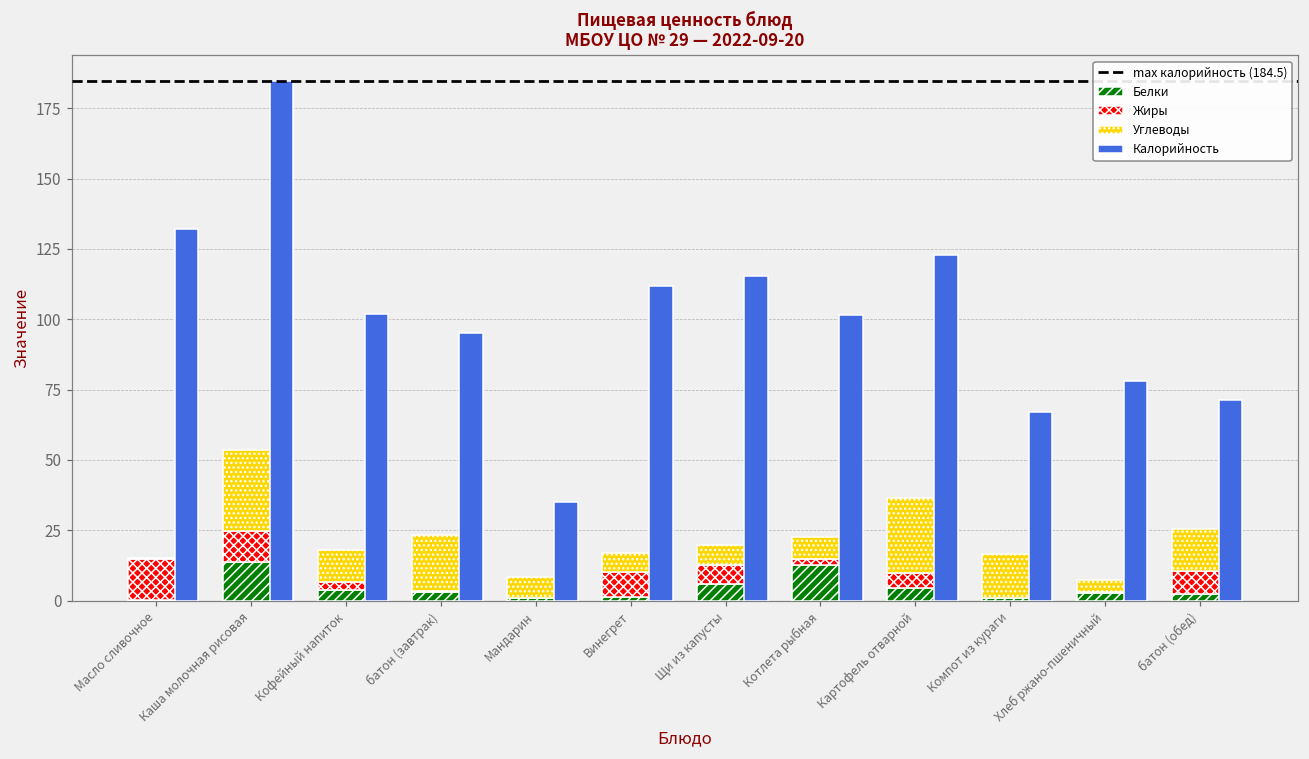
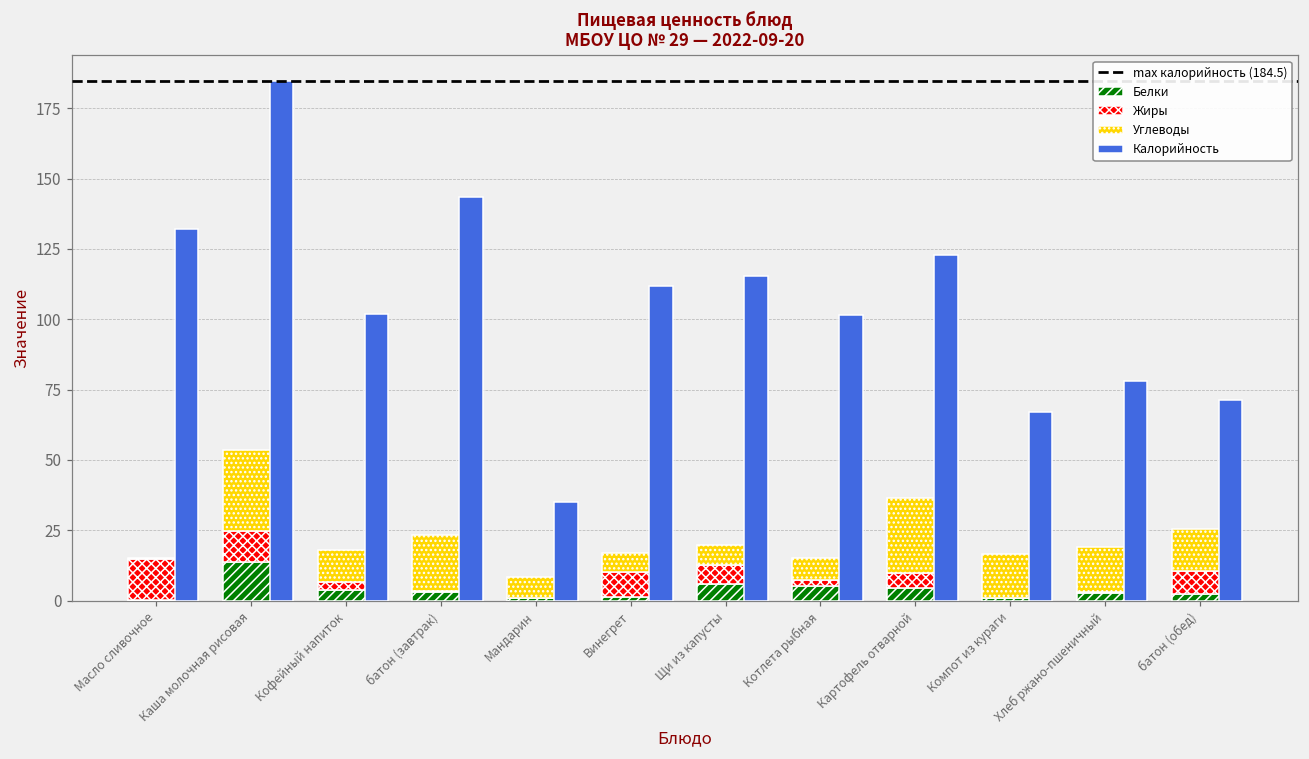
  {
    "Белки": {
      "Каша молочная рисовая": 14,
      "Кофейный напиток": 4,
      "батон (завтрак)": 3,
      "Винегрет": 1,
      "Щи из капусты": 6,
-     "Котлета рыбная": 13,
+     "Котлета рыбная": 5,
      "Картофель отварной": 5,
      "Компот из кураги": 1,
      "Хлеб ржано-пшеничный": 3,
      "батон (обед)": 2
    },
    "Жиры": {
      "Масло сливочное": 15,
      "Каша молочная рисовая": 11,
      "Кофейный напиток": 3,
      "Винегрет": 9,
      "Щи из капусты": 7,
      "Котлета рыбная": 2,
      "Картофель отварной": 6,
      "батон (обед)": 8
    },
    "Углеводы": {
      "Каша молочная рисовая": 29,
      "Кофейный напиток": 11,
      "батон (завтрак)": 20,
      "Мандарин": 8,
      "Винегрет": 7,
      "Щи из капусты": 7,
      "Котлета рыбная": 8,
      "Картофель отварной": 27,
      "Компот из кураги": 16,
-     "Хлеб ржано-пшеничный": 4,
+     "Хлеб ржано-пшеничный": 16,
      "батон (обед)": 15
    },
    "Калорийность": {
      "Масло сливочное": 132,
      "Каша молочная рисовая": 185,
      "Кофейный напиток": 102,
-     "батон (завтрак)": 95,
+     "батон (завтрак)": 143,
      "Мандарин": 35,
      "Винегрет": 112,
      "Щи из капусты": 115,
      "Котлета рыбная": 101,
      "Картофель отварной": 123,
      "Компот из кураги": 67,
      "Хлеб ржано-пшеничный": 78,
      "батон (обед)": 71
    }
  }
